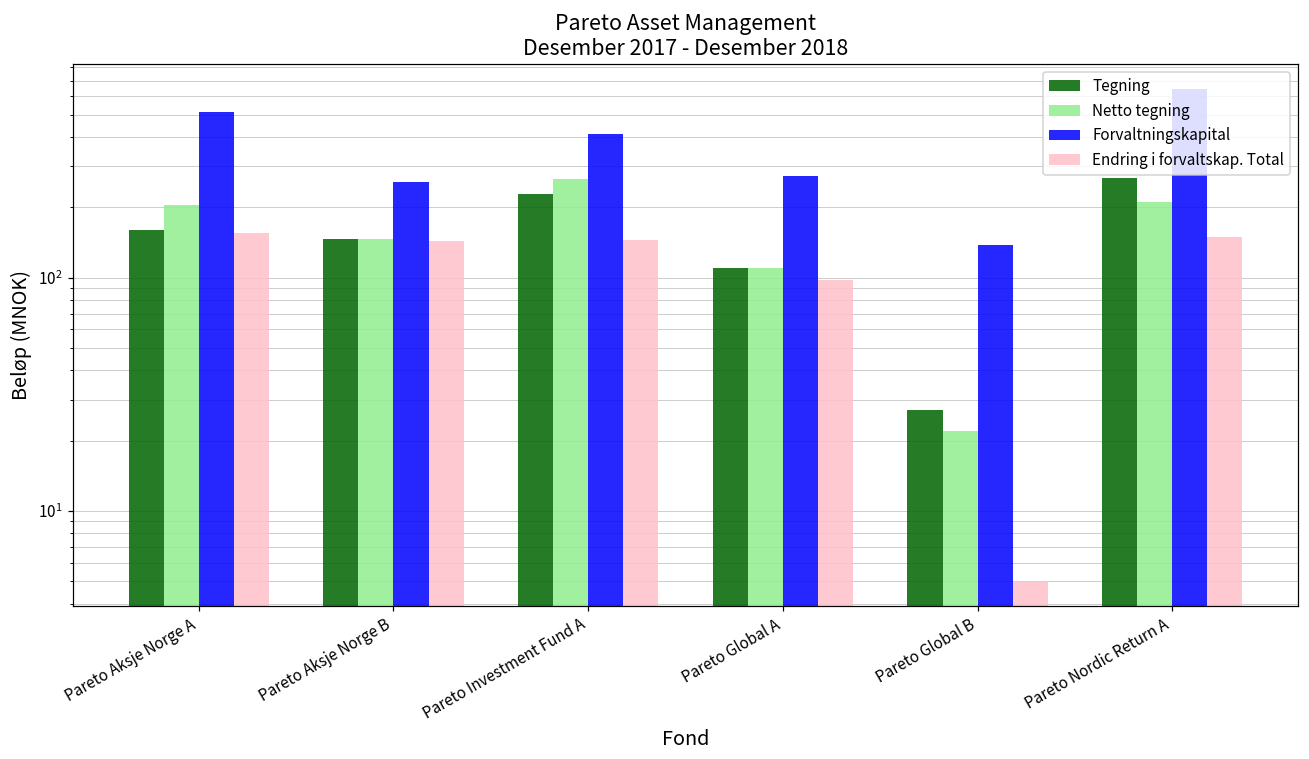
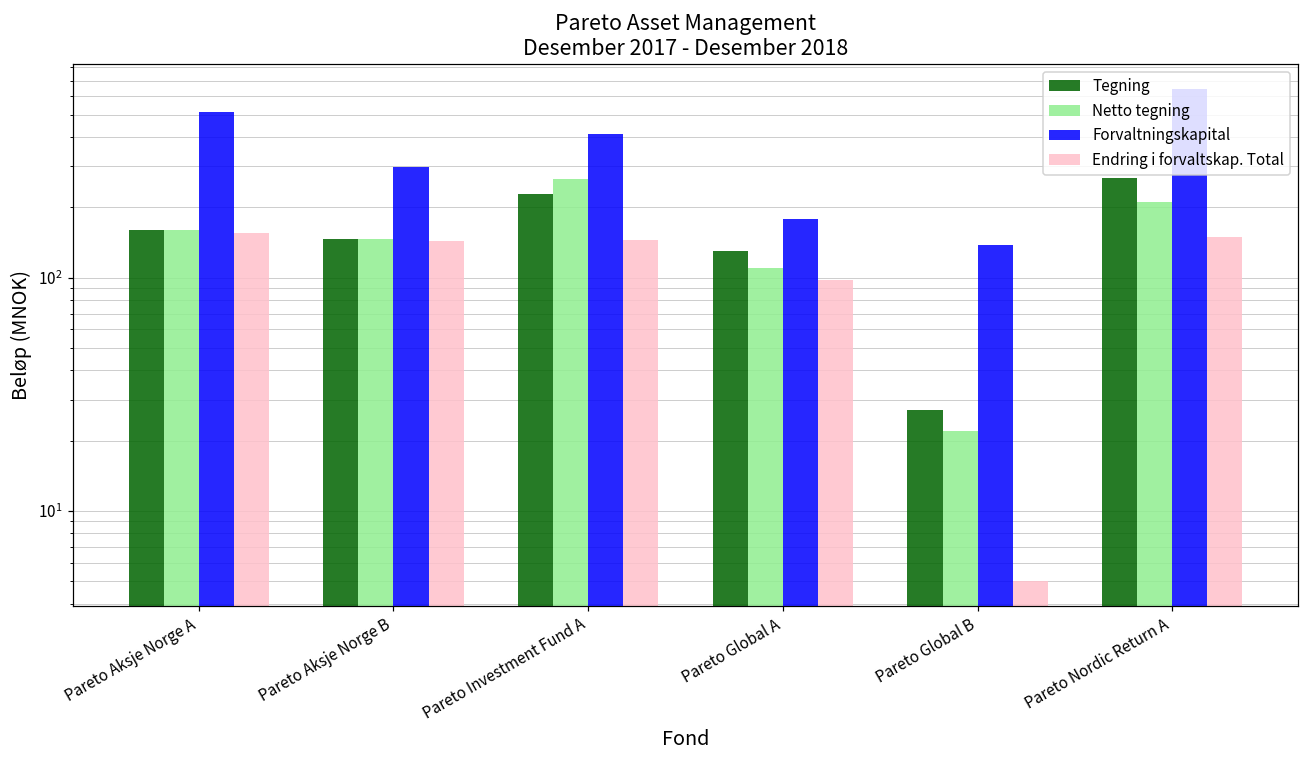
  {
    "Tegning": {
      "Pareto Aksje Norge A": 160,
      "Pareto Aksje Norge B": 150,
      "Pareto Investment Fund A": 230,
-     "Pareto Global A": 110,
+     "Pareto Global A": 130,
      "Pareto Global B": 27,
      "Pareto Nordic Return A": 270
    },
    "Netto tegning": {
-     "Pareto Aksje Norge A": 210,
+     "Pareto Aksje Norge A": 160,
      "Pareto Aksje Norge B": 150,
      "Pareto Investment Fund A": 260,
      "Pareto Global A": 110,
      "Pareto Global B": 22,
      "Pareto Nordic Return A": 210
    },
    "Forvaltningskapital": {
      "Pareto Aksje Norge A": 510,
-     "Pareto Aksje Norge B": 260,
+     "Pareto Aksje Norge B": 300,
      "Pareto Investment Fund A": 410,
-     "Pareto Global A": 270,
+     "Pareto Global A": 180,
      "Pareto Global B": 140
    },
    "Endring i forvaltskap. Total": {
      "Pareto Aksje Norge A": 160,
      "Pareto Aksje Norge B": 140,
      "Pareto Investment Fund A": 150,
      "Pareto Global A": 100,
      "Pareto Global B": 5,
      "Pareto Nordic Return A": 150
    }
  }
